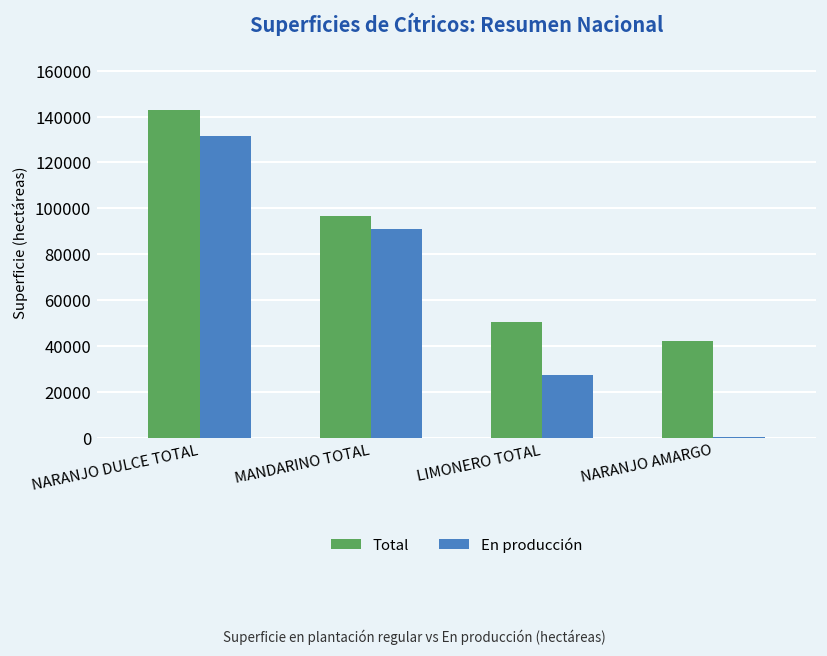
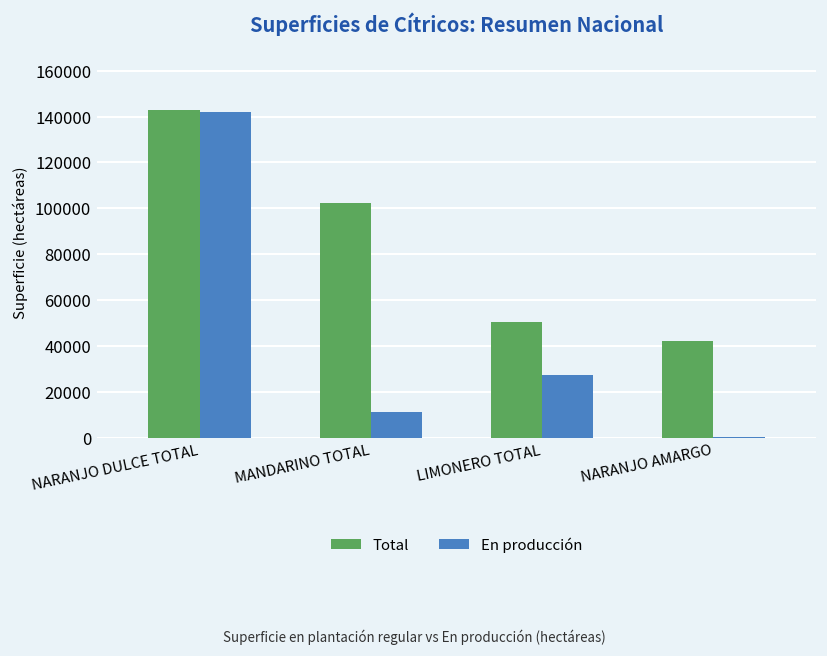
  {
    "Total": {
      "NARANJO DULCE TOTAL": 143000,
-     "MANDARINO TOTAL": 97000,
+     "MANDARINO TOTAL": 102000,
      "LIMONERO TOTAL": 50000,
      "NARANJO AMARGO": 42000
    },
    "En producción": {
-     "NARANJO DULCE TOTAL": 131000,
-     "MANDARINO TOTAL": 91000,
+     "NARANJO DULCE TOTAL": 142000,
+     "MANDARINO TOTAL": 11000,
      "LIMONERO TOTAL": 27000
    }
  }
